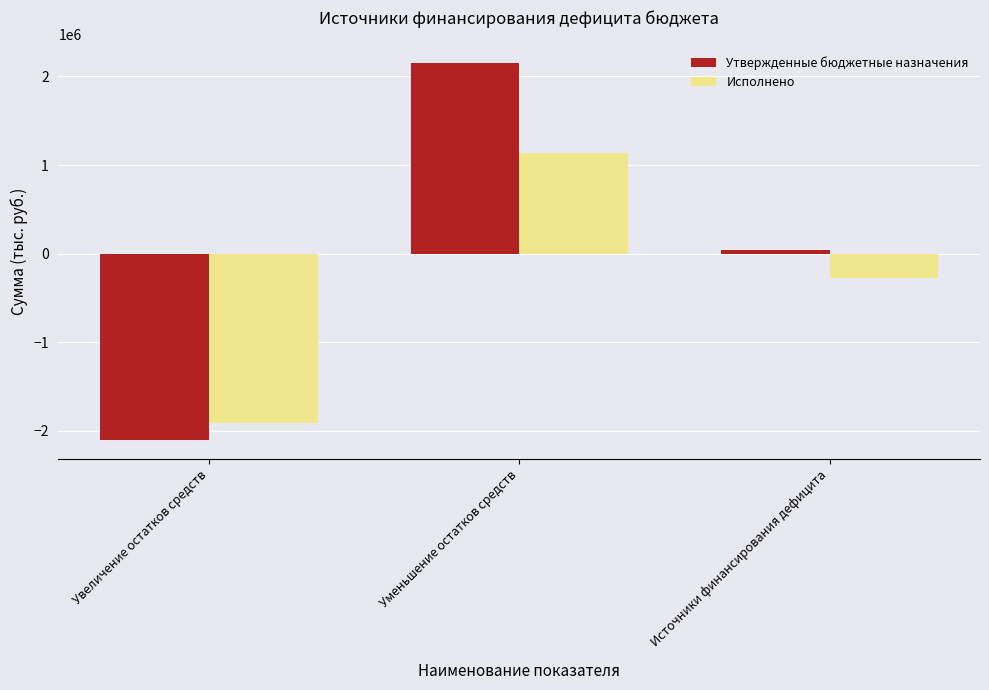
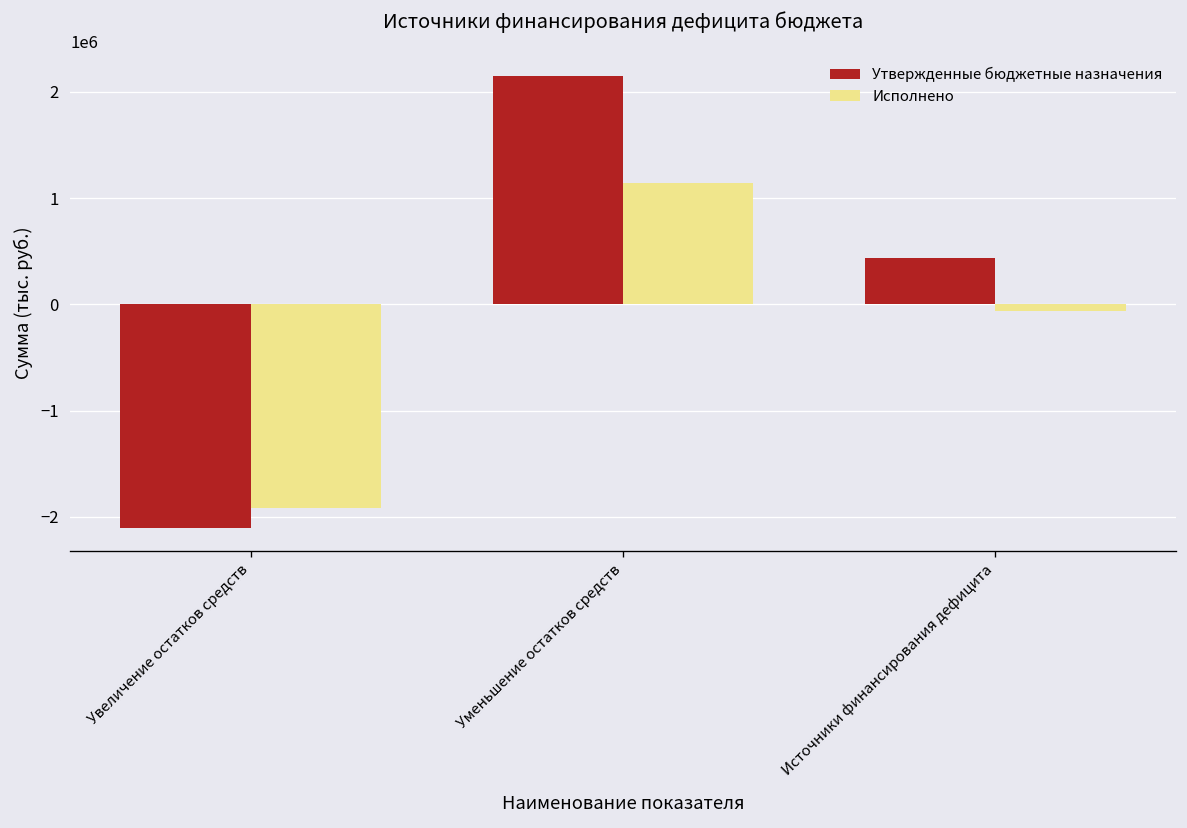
  {
    "Утвержденные бюджетные назначения": {
      "Увеличение остатков средств": -2100000,
      "Уменьшение остатков средств": 2100000,
-     "Источники финансирования дефицита": 0
+     "Источники финансирования дефицита": 400000
    },
    "Исполнено": {
      "Увеличение остатков средств": -1900000,
      "Уменьшение остатков средств": 1100000,
-     "Источники финансирования дефицита": -300000
+     "Источники финансирования дефицита": -100000
    }
  }
